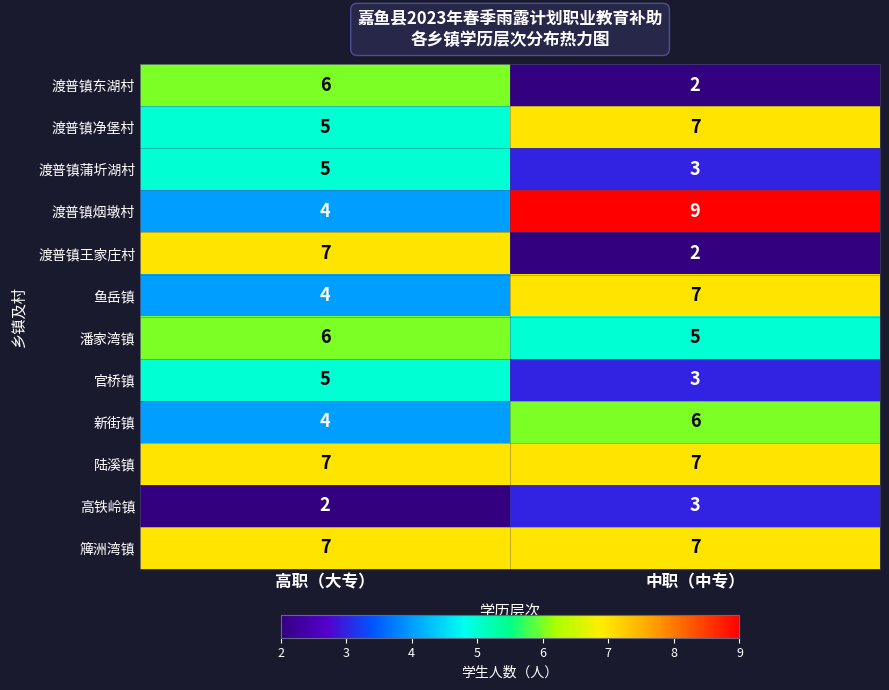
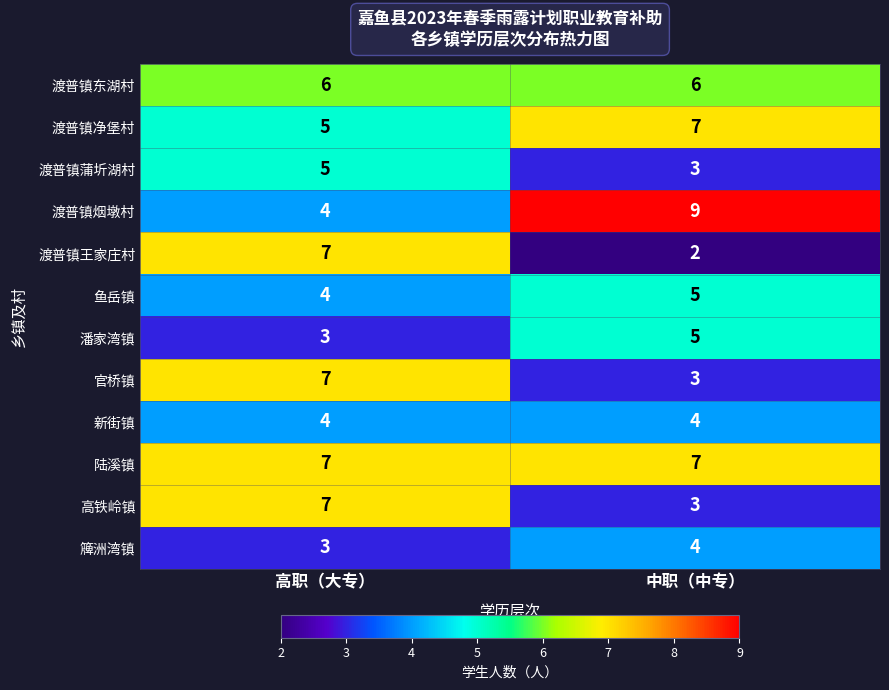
  {
    "渡普镇东湖村": {
-     "中职（中专）": 2
+     "中职（中专）": 6
    },
    "鱼岳镇": {
-     "中职（中专）": 7
+     "中职（中专）": 5
    },
    "潘家湾镇": {
-     "高职（大专）": 6
+     "高职（大专）": 3
    },
    "官桥镇": {
-     "高职（大专）": 5
+     "高职（大专）": 7
    },
    "新街镇": {
-     "中职（中专）": 6
+     "中职（中专）": 4
    },
    "高铁岭镇": {
-     "高职（大专）": 2
+     "高职（大专）": 7
    },
    "簰洲湾镇": {
-     "高职（大专）": 7,
-     "中职（中专）": 7
+     "高职（大专）": 3,
+     "中职（中专）": 4
    }
  }
